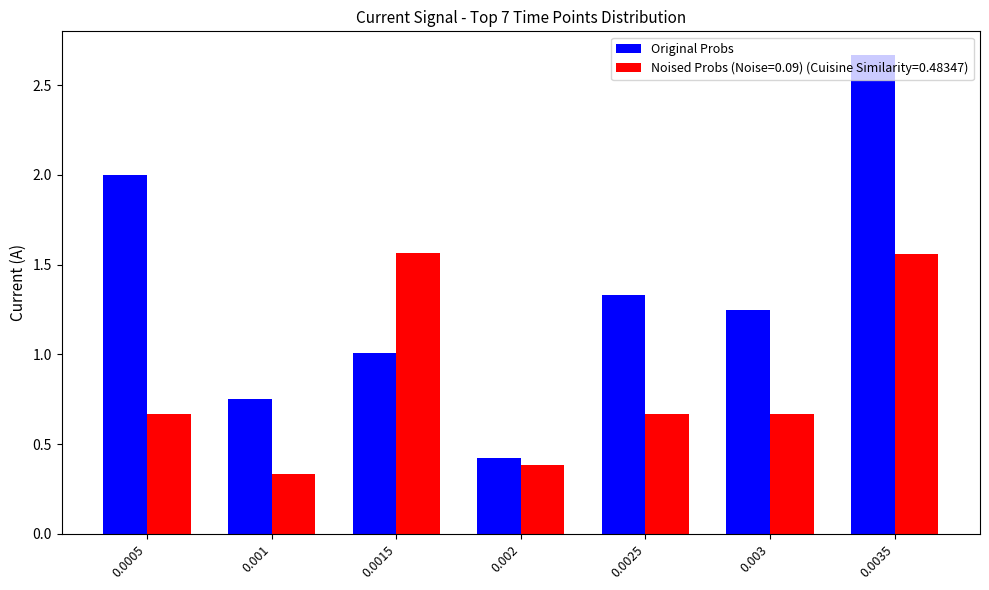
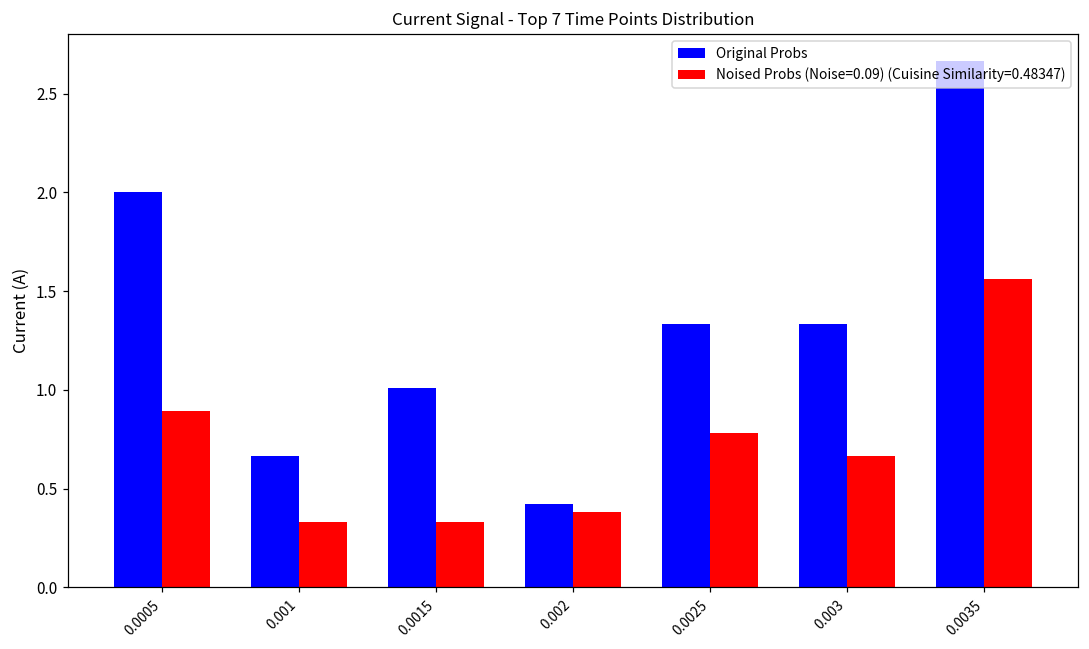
  {
    "Original Probs": {
      "0.0005": 2.00,
-     "0.001": 0.75,
+     "0.001": 0.67,
      "0.0015": 1.01,
      "0.002": 0.42,
      "0.0025": 1.33,
-     "0.003": 1.25
+     "0.003": 1.33
    },
    "Noised Probs (Noise=0.09) (Cuisine Similarity=0.48347)": {
-     "0.0005": 0.67,
+     "0.0005": 0.89,
      "0.001": 0.33,
-     "0.0015": 1.57,
+     "0.0015": 0.33,
      "0.002": 0.38,
-     "0.0025": 0.67,
+     "0.0025": 0.78,
      "0.003": 0.67,
      "0.0035": 1.56
    }
  }
